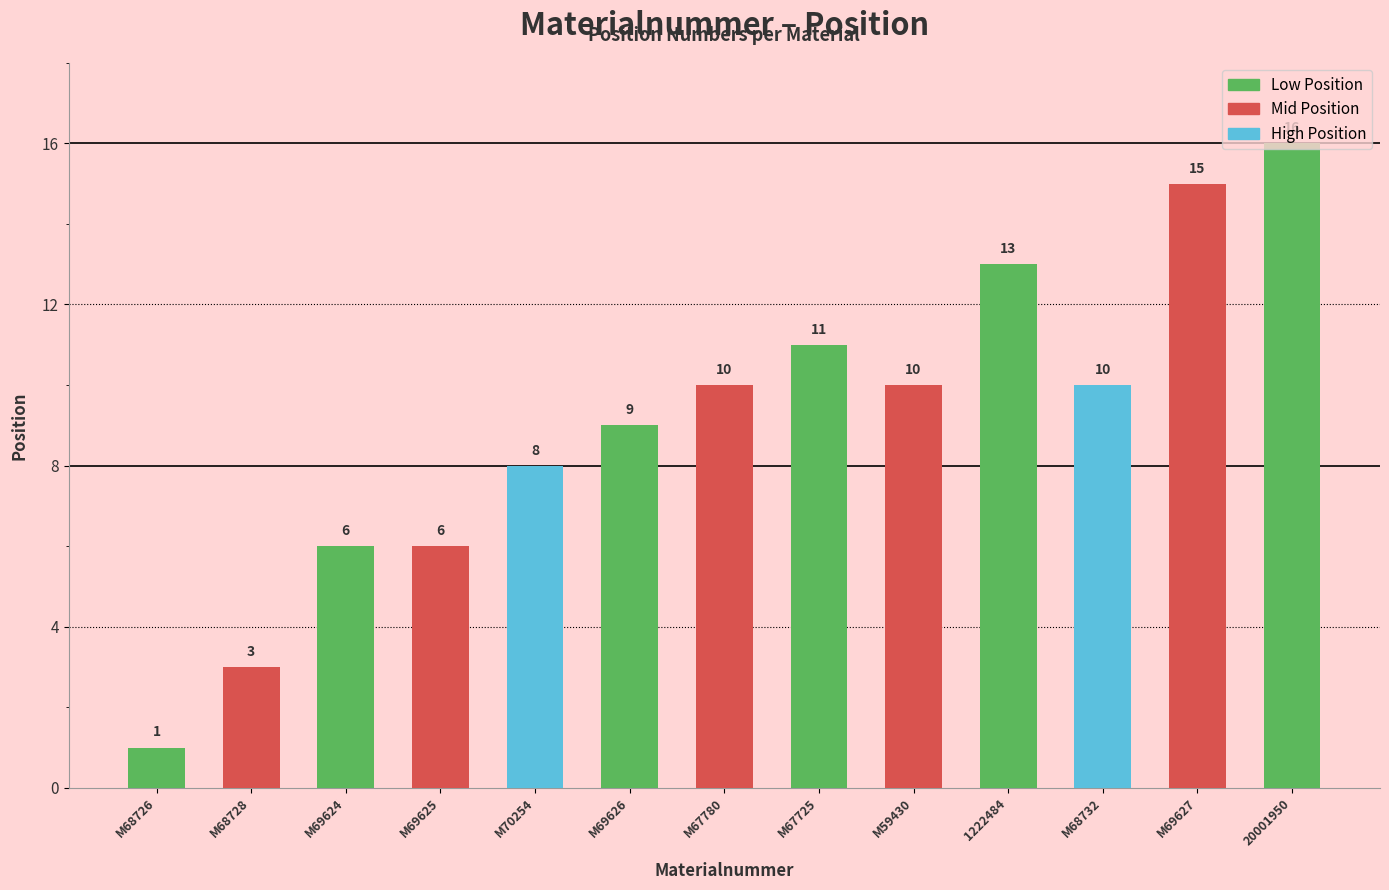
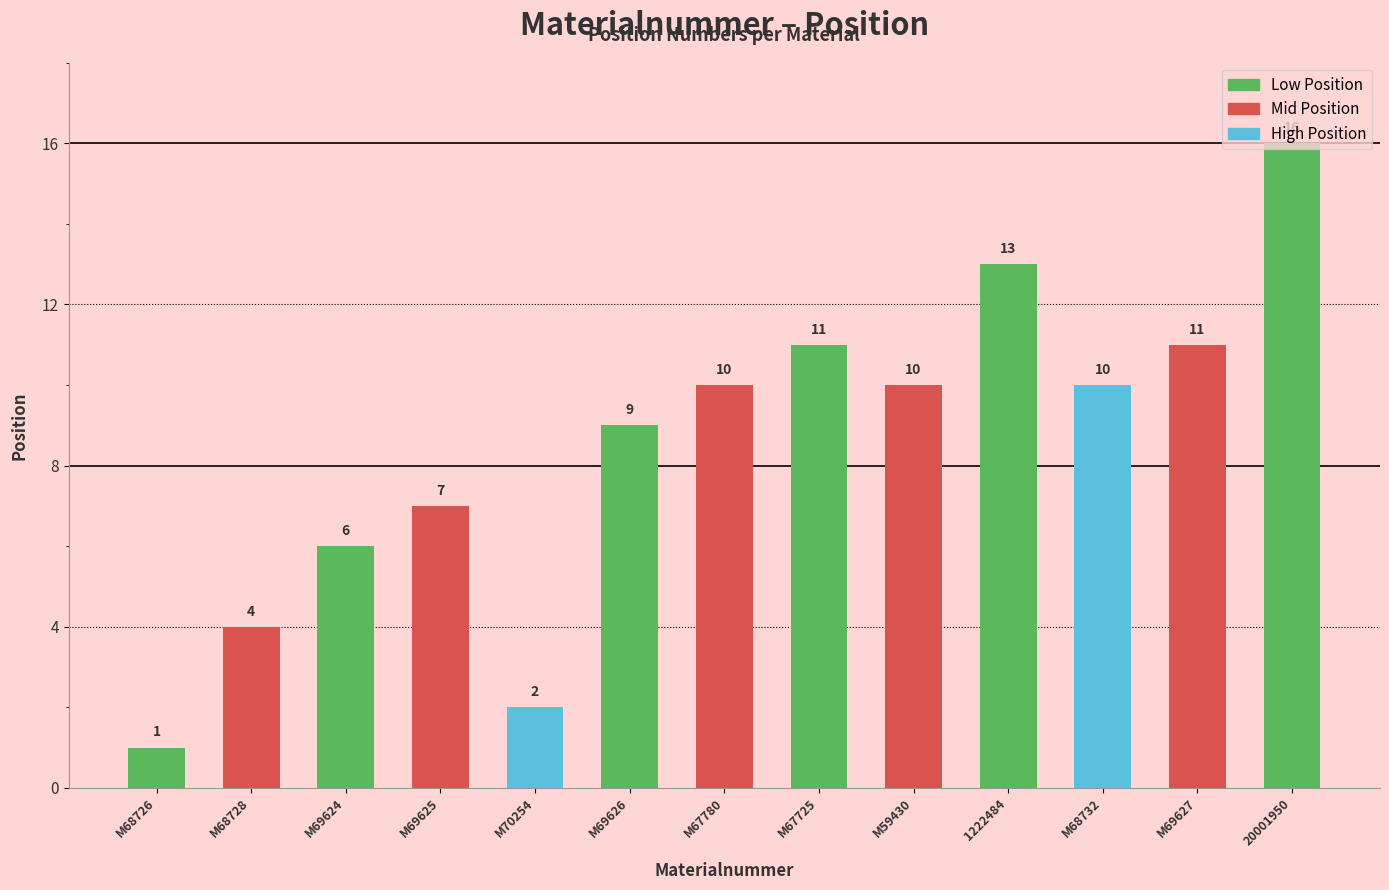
  {
    "M68726": 1,
-   "M68728": 3,
+   "M68728": 4,
    "M69624": 6,
-   "M69625": 6,
-   "M70254": 8,
+   "M69625": 7,
+   "M70254": 2,
    "M69626": 9,
    "M67780": 10,
    "M67725": 11,
    "M59430": 10,
    "1222484": 13,
    "M68732": 10,
-   "M69627": 15
+   "M69627": 11
  }
